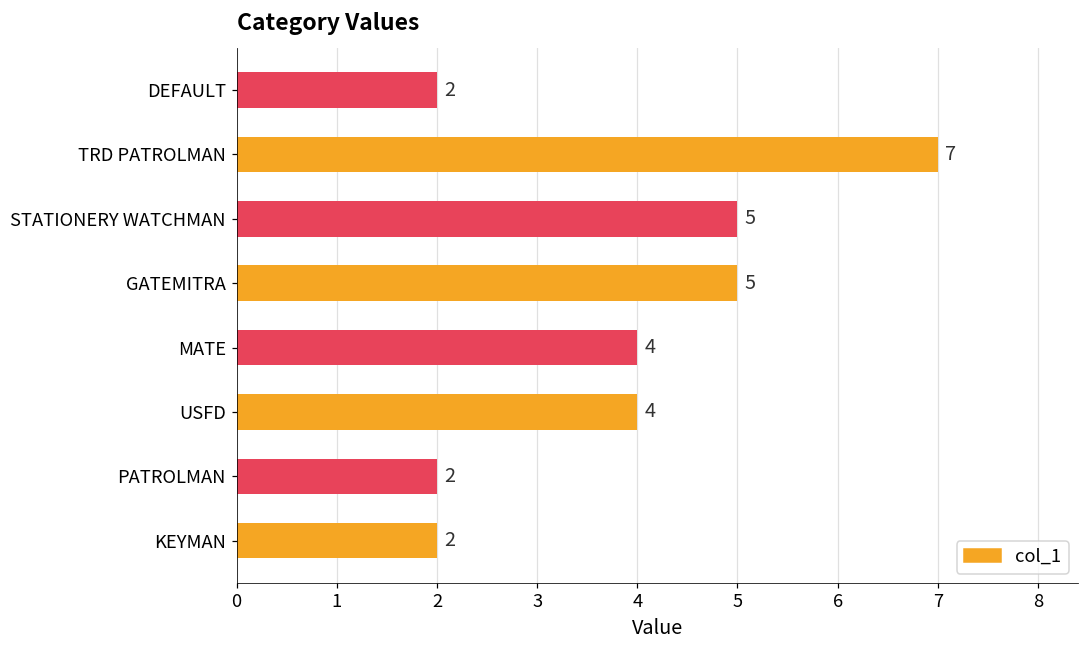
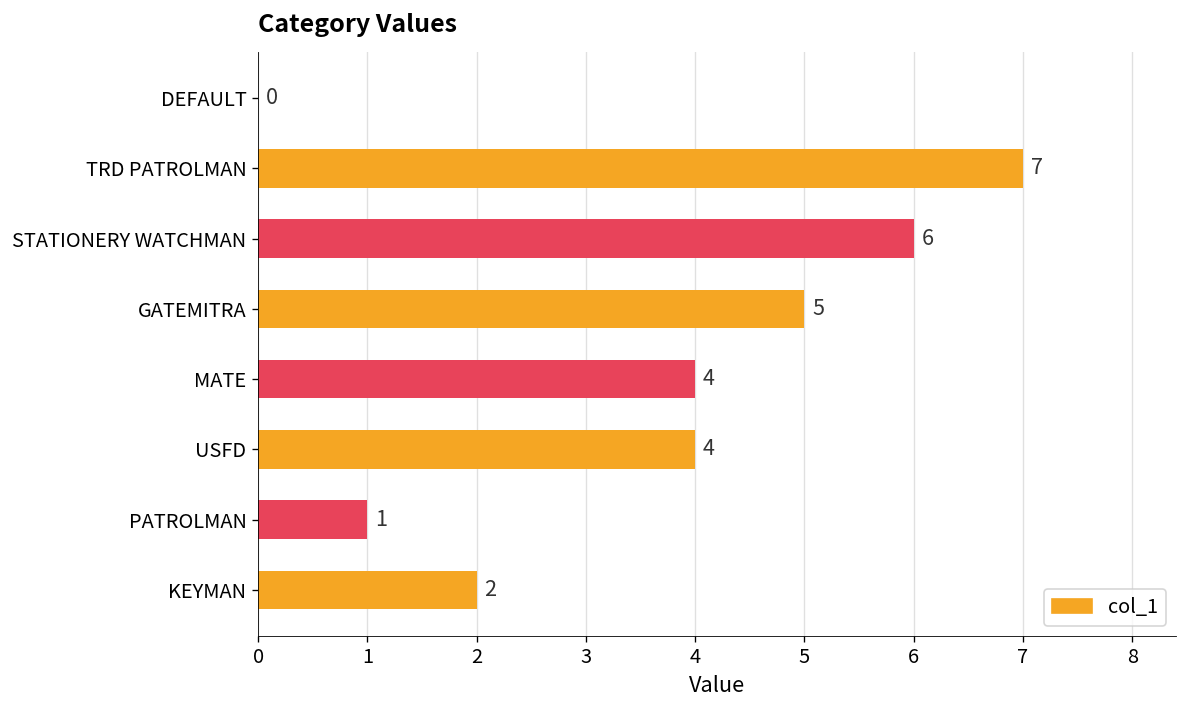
  {
-   "DEFAULT": 2,
+   "DEFAULT": 0,
    "TRD PATROLMAN": 7,
-   "STATIONERY WATCHMAN": 5,
+   "STATIONERY WATCHMAN": 6,
    "GATEMITRA": 5,
    "MATE": 4,
    "USFD": 4,
-   "PATROLMAN": 2,
+   "PATROLMAN": 1,
    "KEYMAN": 2
  }
